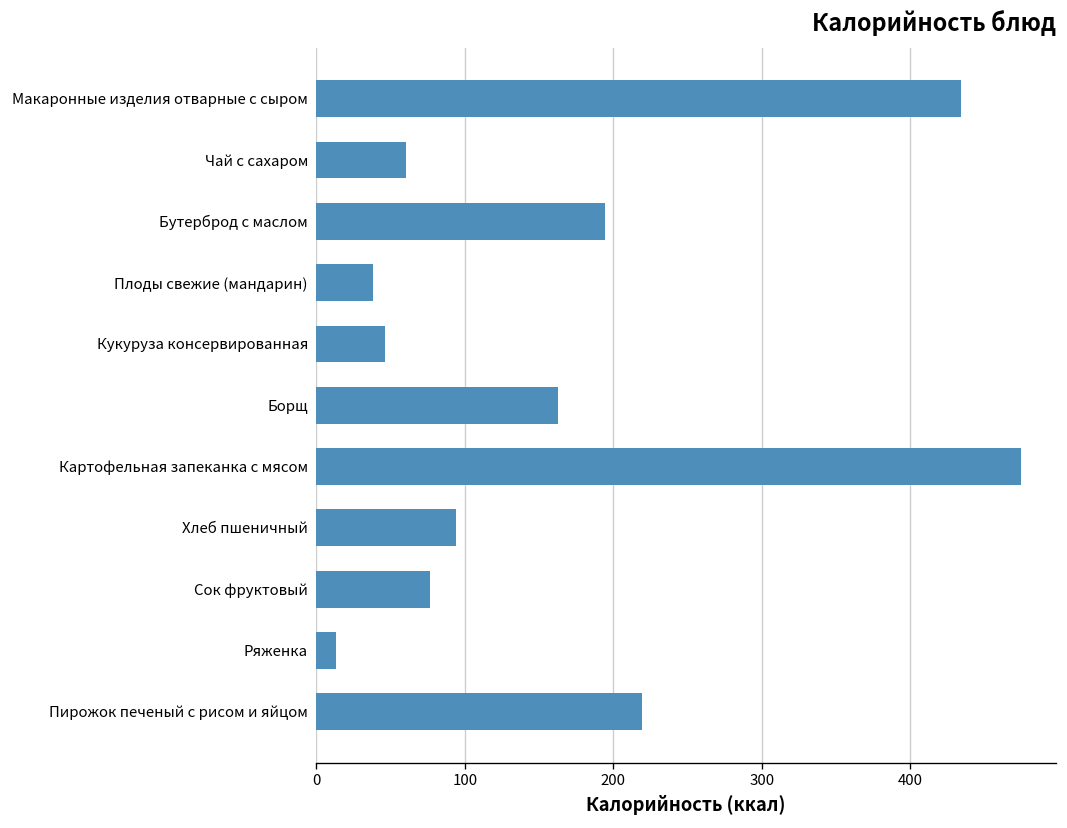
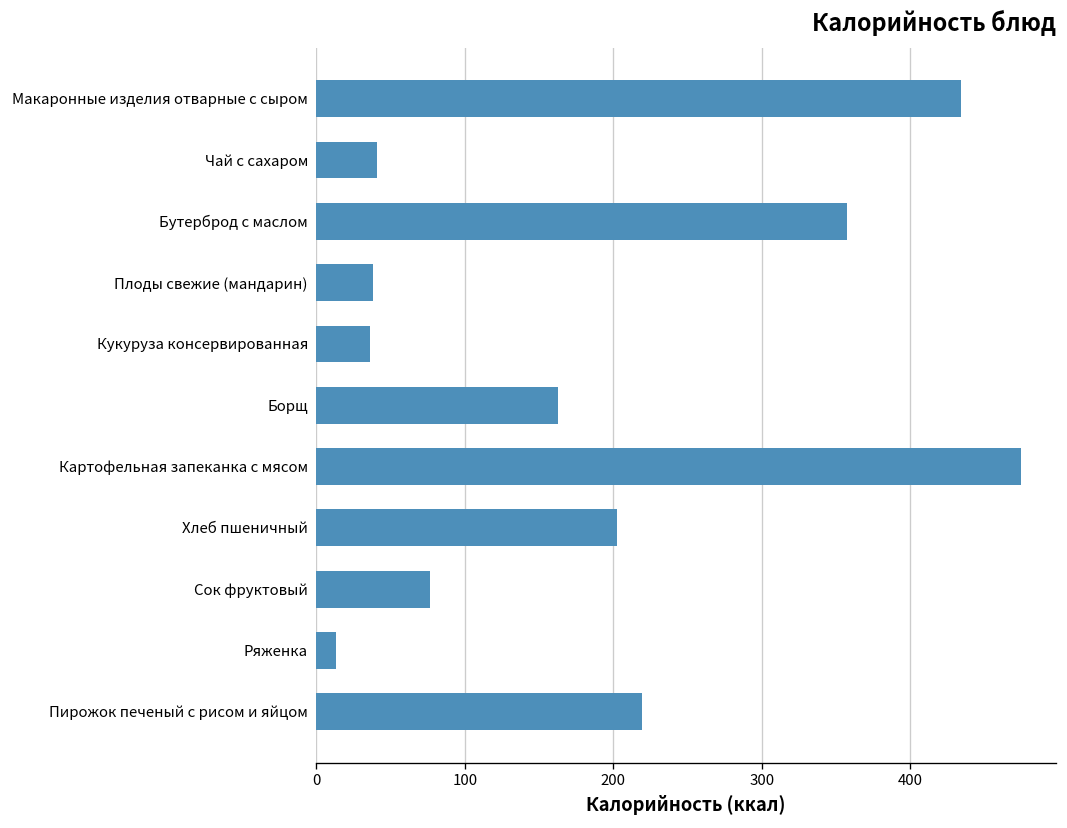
  {
    "Макаронные изделия отварные с сыром": 434,
-   "Чай с сахаром": 60,
-   "Бутерброд с маслом": 195,
+   "Чай с сахаром": 41,
+   "Бутерброд с маслом": 357,
    "Плоды свежие (мандарин)": 38,
-   "Кукуруза консервированная": 46,
+   "Кукуруза консервированная": 36,
    "Борщ": 163,
    "Картофельная запеканка с мясом": 474,
-   "Хлеб пшеничный": 94,
+   "Хлеб пшеничный": 202,
    "Сок фруктовый": 77,
    "Ряженка": 13,
    "Пирожок печеный с рисом и яйцом": 219
  }
